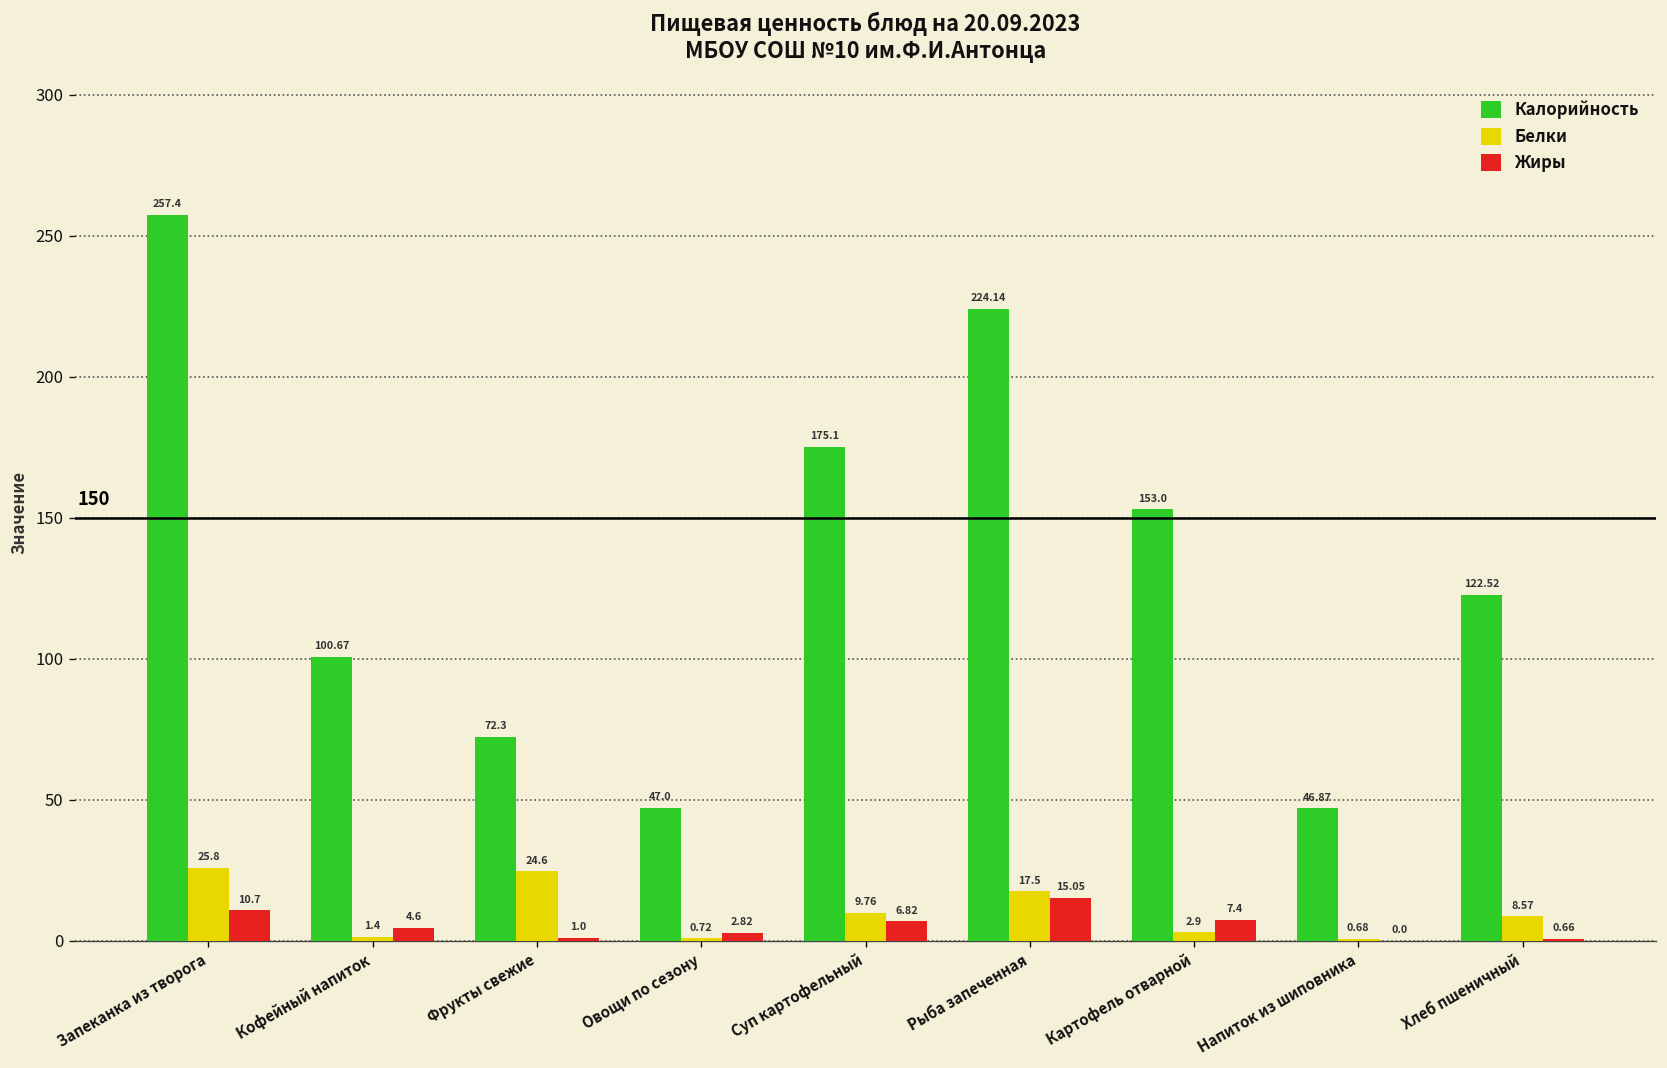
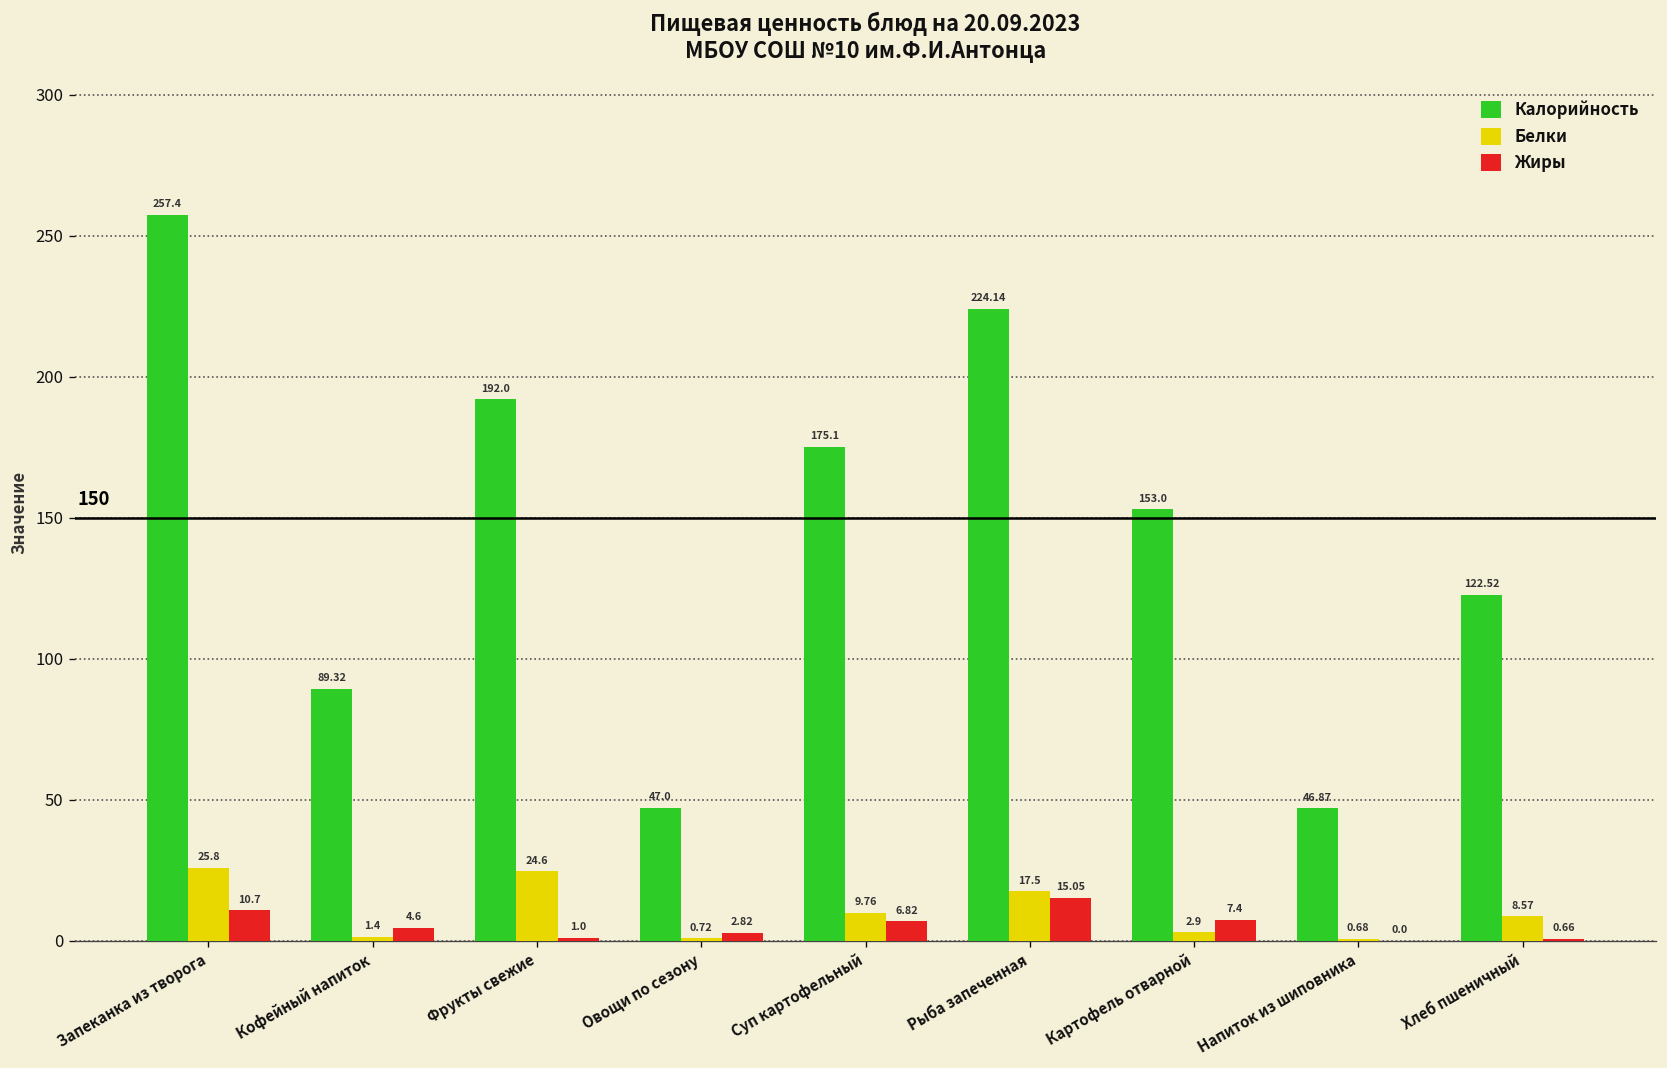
  {
    "Калорийность": {
      "Запеканка из творога": 257.4,
-     "Кофейный напиток": 100.67,
-     "Фрукты свежие": 72.3,
+     "Кофейный напиток": 89.32,
+     "Фрукты свежие": 192.0,
      "Овощи по сезону": 47.0,
      "Суп картофельный": 175.1,
      "Рыба запеченная": 224.14,
      "Картофель отварной": 153.0,
      "Напиток из шиповника": 46.87,
      "Хлеб пшеничный": 122.52
    },
    "Белки": {
      "Запеканка из творога": 25.8,
      "Кофейный напиток": 1.4,
      "Фрукты свежие": 24.6,
      "Овощи по сезону": 0.72,
      "Суп картофельный": 9.76,
      "Рыба запеченная": 17.5,
      "Картофель отварной": 2.9,
      "Напиток из шиповника": 0.68,
      "Хлеб пшеничный": 8.57
    },
    "Жиры": {
      "Запеканка из творога": 10.7,
      "Кофейный напиток": 4.6,
      "Фрукты свежие": 1.0,
      "Овощи по сезону": 2.82,
      "Суп картофельный": 6.82,
      "Рыба запеченная": 15.05,
      "Картофель отварной": 7.4,
      "Напиток из шиповника": 0.0,
      "Хлеб пшеничный": 0.66
    }
  }
